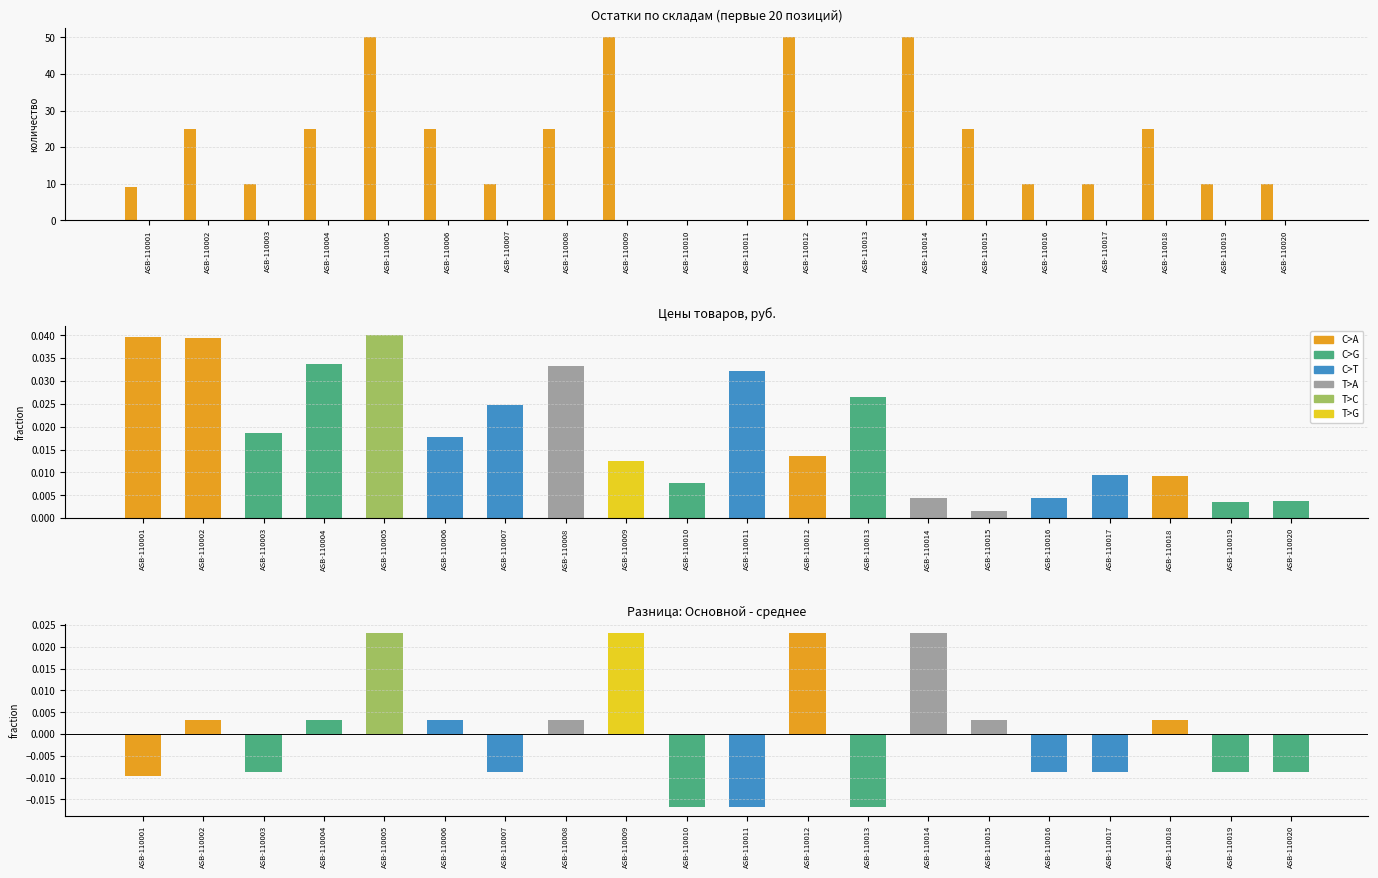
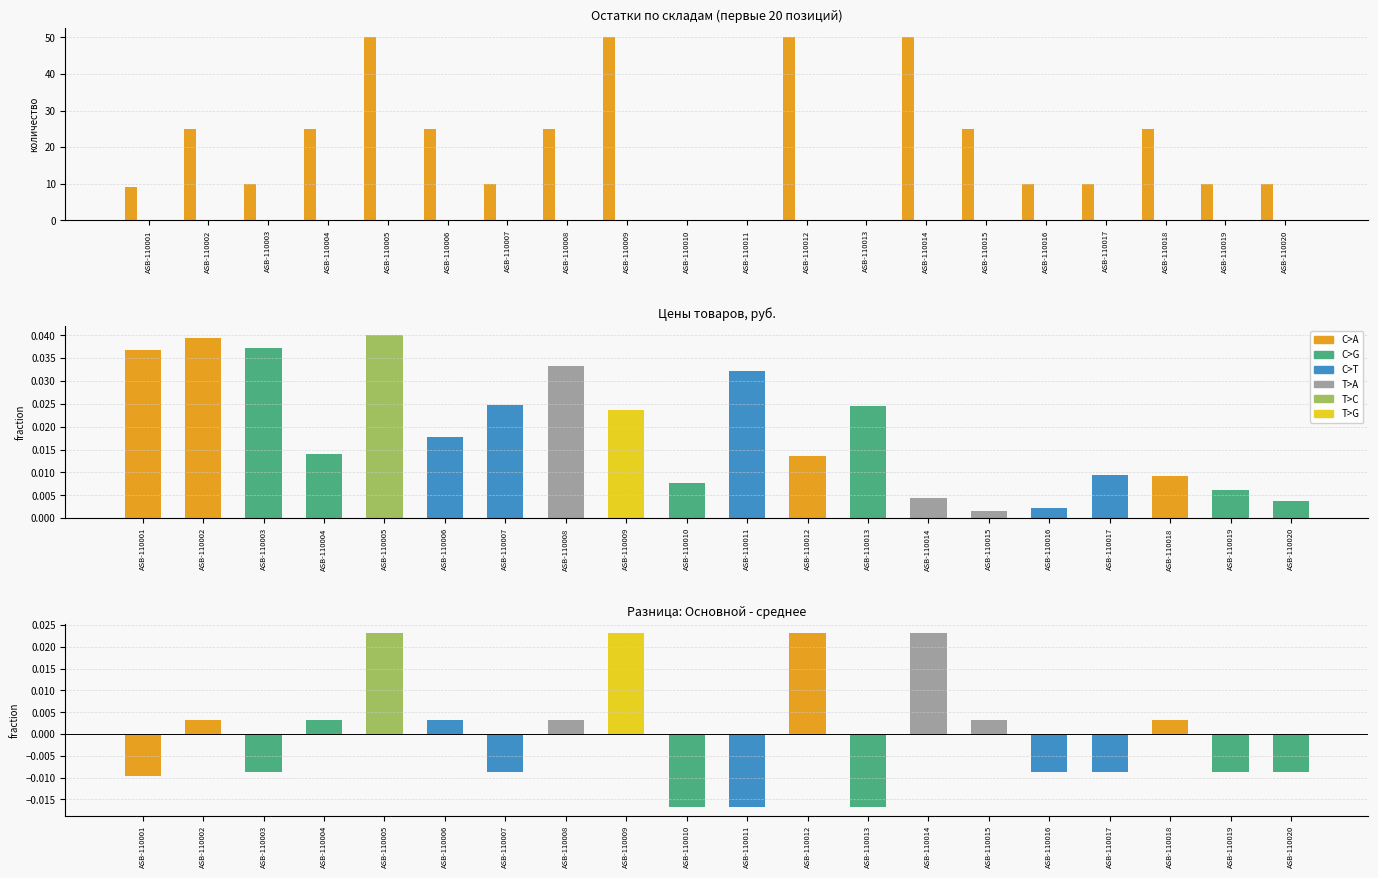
  {
    "Цены товаров, руб.": {
-     "ASB-110001": 0.040,
+     "ASB-110001": 0.037,
      "ASB-110002": 0.039,
-     "ASB-110003": 0.019,
-     "ASB-110004": 0.034,
+     "ASB-110003": 0.037,
+     "ASB-110004": 0.014,
      "ASB-110005": 0.040,
      "ASB-110006": 0.018,
      "ASB-110007": 0.025,
      "ASB-110008": 0.033,
-     "ASB-110009": 0.012,
+     "ASB-110009": 0.024,
      "ASB-110010": 0.008,
      "ASB-110011": 0.032,
      "ASB-110012": 0.014,
-     "ASB-110013": 0.026,
+     "ASB-110013": 0.025,
      "ASB-110014": 0.004,
      "ASB-110015": 0.002,
-     "ASB-110016": 0.004,
+     "ASB-110016": 0.002,
      "ASB-110017": 0.009,
      "ASB-110018": 0.009,
-     "ASB-110019": 0.004,
+     "ASB-110019": 0.006,
      "ASB-110020": 0.004
    },
    "Разница: Основной - среднее": {
      "ASB-110001": -0.010,
      "ASB-110002": 0.003,
      "ASB-110003": -0.009,
      "ASB-110004": 0.003,
      "ASB-110005": 0.023,
      "ASB-110006": 0.003,
      "ASB-110007": -0.009,
      "ASB-110008": 0.003,
      "ASB-110009": 0.023,
      "ASB-110010": -0.017,
      "ASB-110011": -0.017,
      "ASB-110012": 0.023,
      "ASB-110013": -0.017,
      "ASB-110014": 0.023,
      "ASB-110015": 0.003,
      "ASB-110016": -0.009,
      "ASB-110017": -0.009,
      "ASB-110018": 0.003,
      "ASB-110019": -0.009,
      "ASB-110020": -0.009
    }
  }
